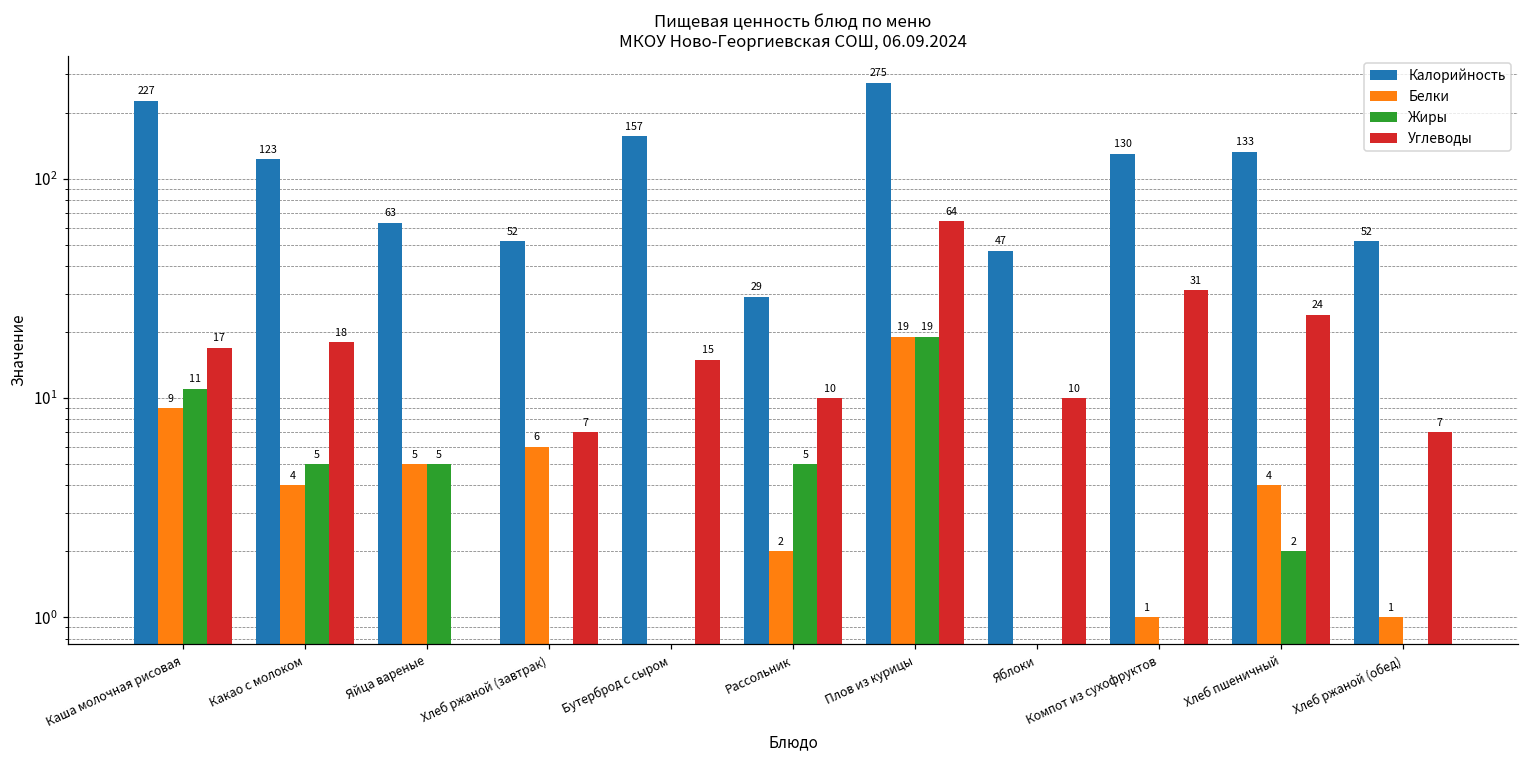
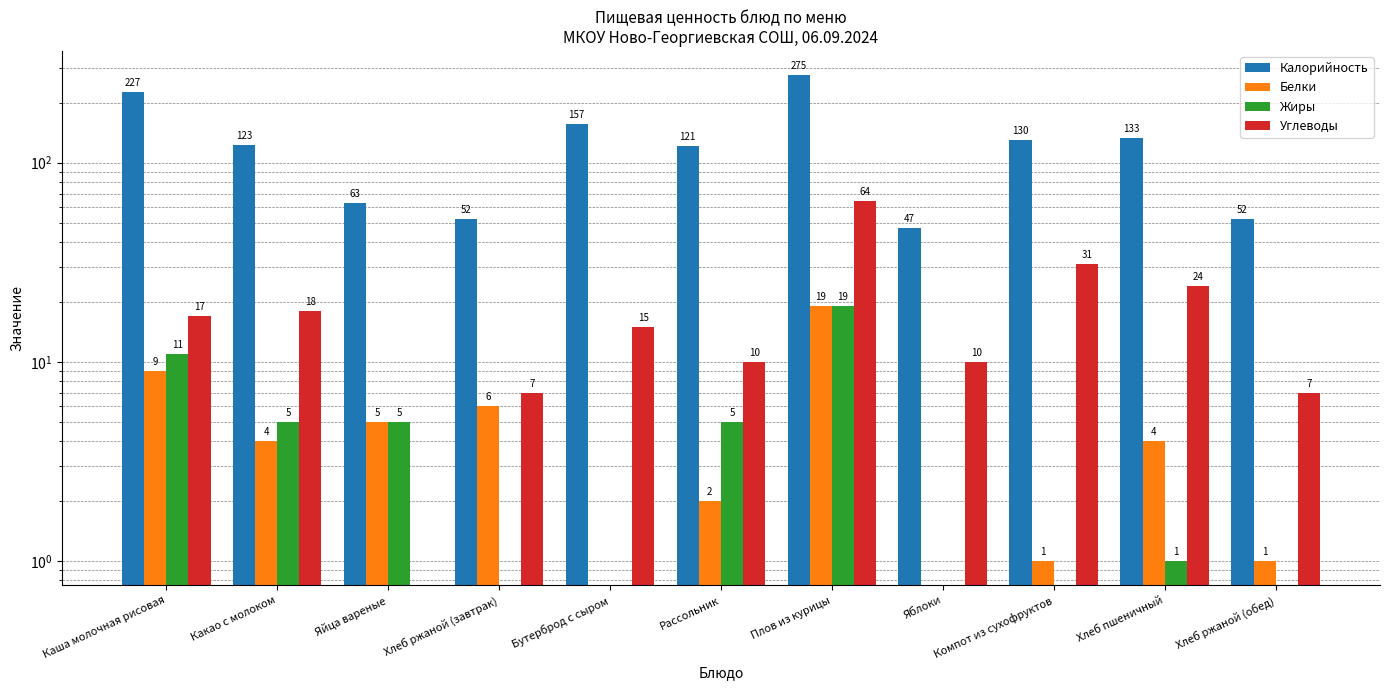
  {
    "Калорийность": {
      "Каша молочная рисовая": 227,
      "Какао с молоком": 123,
      "Яйца вареные": 63,
      "Хлеб ржаной (завтрак)": 52,
      "Бутерброд с сыром": 157,
-     "Рассольник": 29,
+     "Рассольник": 121,
      "Плов из курицы": 275,
      "Яблоки": 47,
      "Компот из сухофруктов": 130,
      "Хлеб пшеничный": 133,
      "Хлеб ржаной (обед)": 52
    },
    "Белки": {
      "Каша молочная рисовая": 9,
      "Какао с молоком": 4,
      "Яйца вареные": 5,
      "Хлеб ржаной (завтрак)": 6,
      "Рассольник": 2,
      "Плов из курицы": 19,
      "Компот из сухофруктов": 1,
      "Хлеб пшеничный": 4,
      "Хлеб ржаной (обед)": 1
    },
    "Жиры": {
      "Каша молочная рисовая": 11,
      "Какао с молоком": 5,
      "Яйца вареные": 5,
      "Рассольник": 5,
      "Плов из курицы": 19,
-     "Хлеб пшеничный": 2
+     "Хлеб пшеничный": 1
    },
    "Углеводы": {
      "Каша молочная рисовая": 17,
      "Какао с молоком": 18,
      "Хлеб ржаной (завтрак)": 7,
      "Бутерброд с сыром": 15,
      "Рассольник": 10,
      "Плов из курицы": 64,
      "Яблоки": 10,
      "Компот из сухофруктов": 31,
      "Хлеб пшеничный": 24,
      "Хлеб ржаной (обед)": 7
    }
  }
